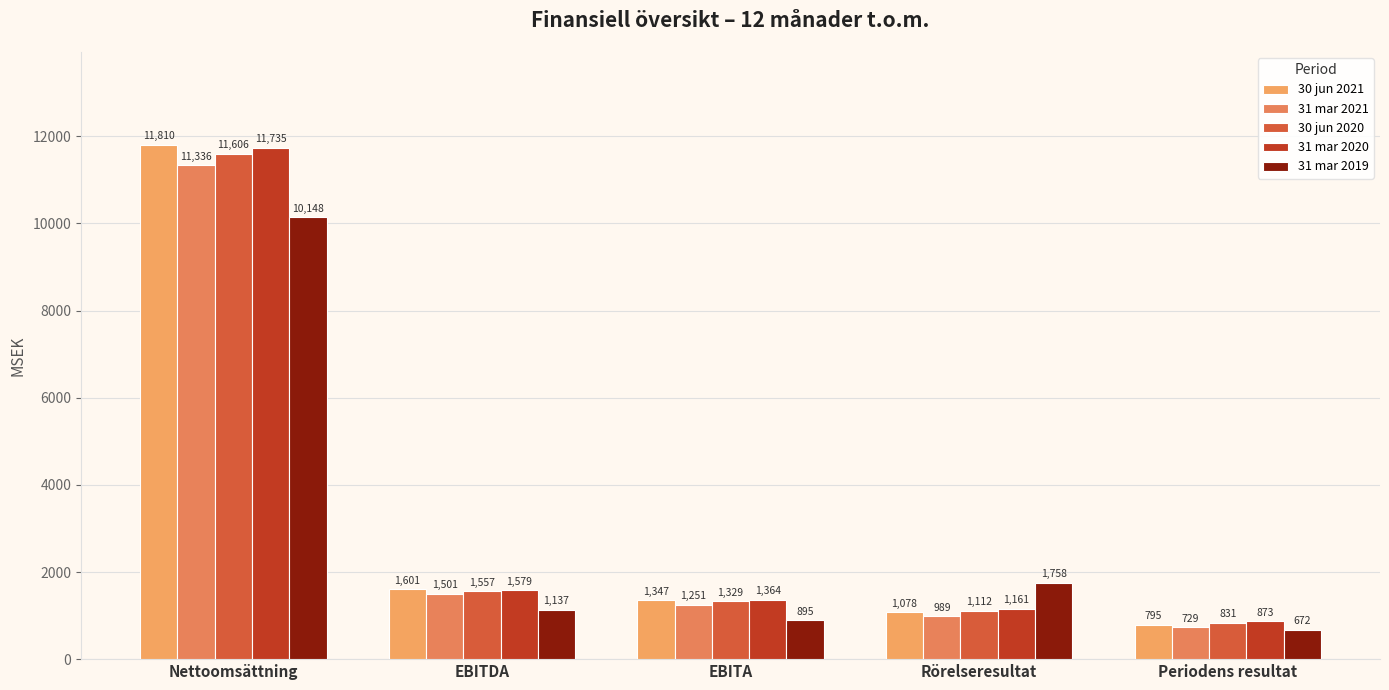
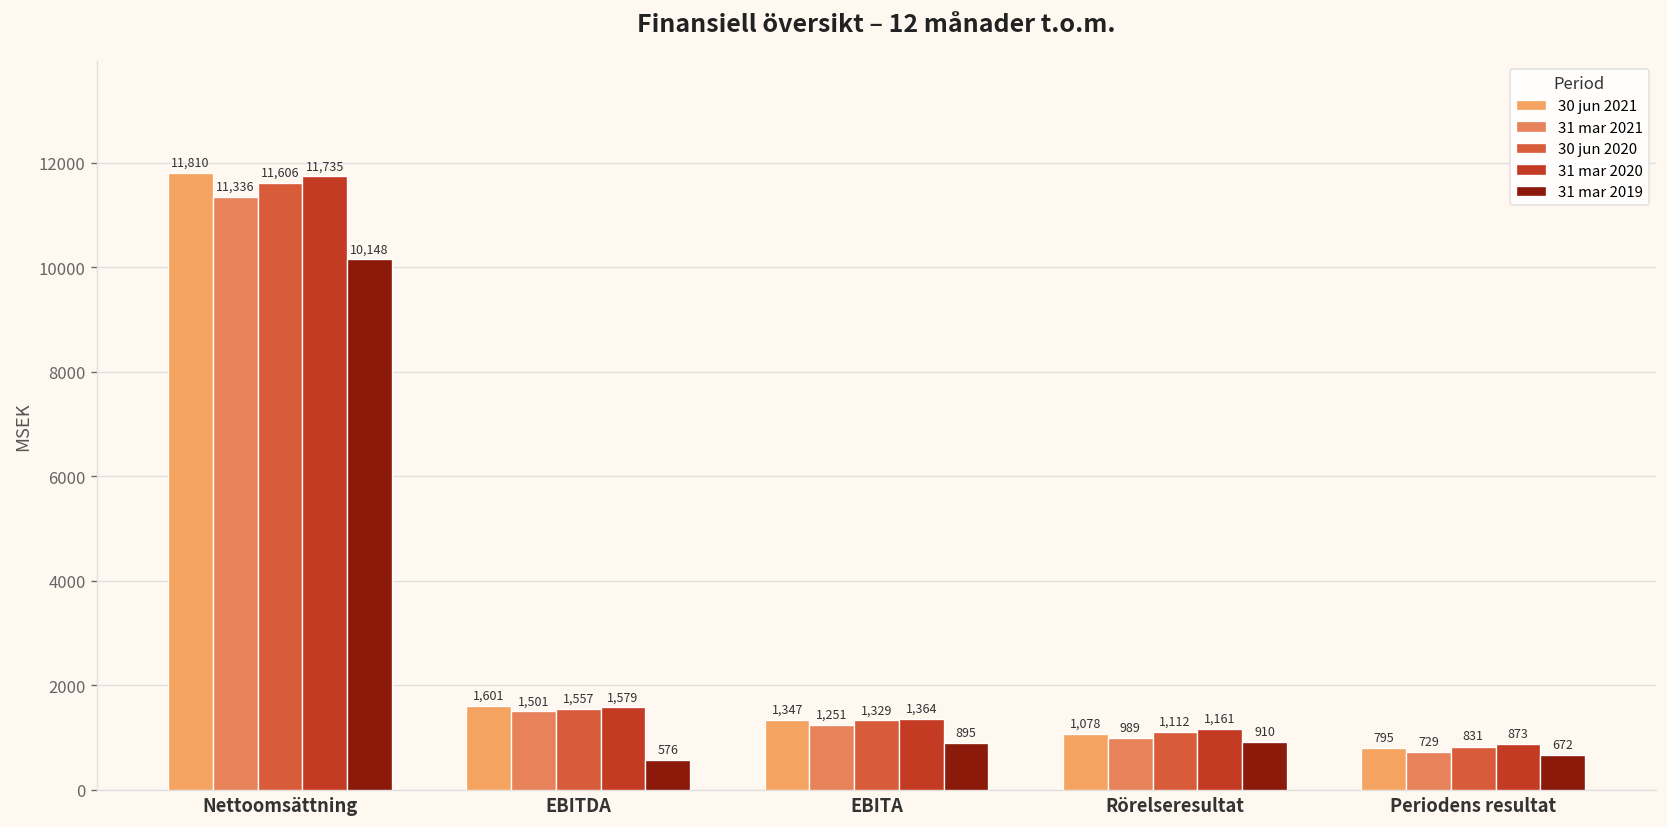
  {
    "31 mar 2019": {
      "Nettoomsättning": "10,148",
-     "EBITDA": "1,137",
+     "EBITDA": "576",
      "EBITA": "895",
-     "Rörelseresultat": "1,758",
+     "Rörelseresultat": "910",
      "Periodens resultat": "672"
    }
  }
